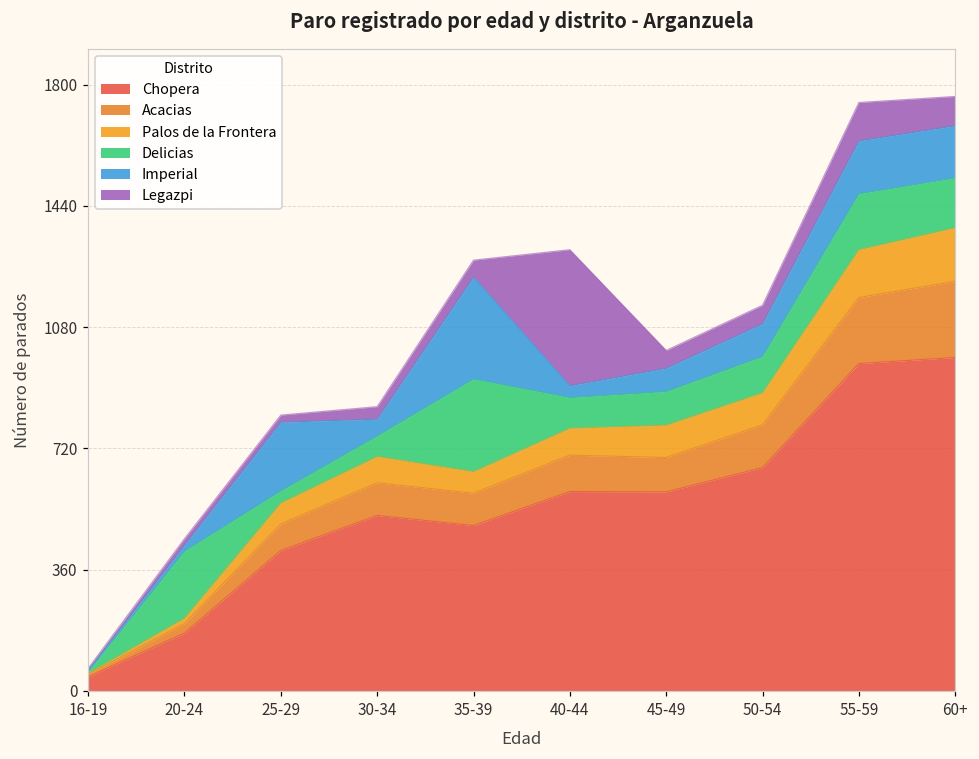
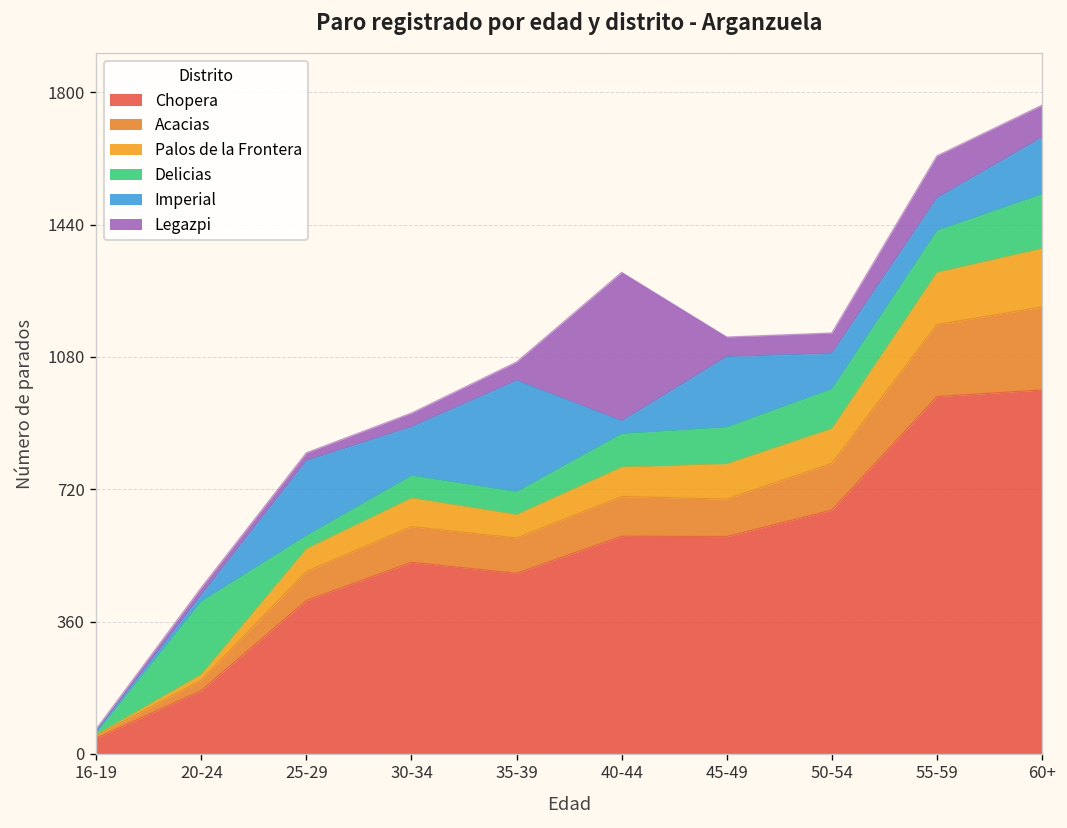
  {
    "Delicias": {
      "20-24": 200,
      "25-29": 40,
      "30-34": 60,
-     "35-39": 280,
+     "35-39": 60,
      "40-44": 90,
      "45-49": 100,
      "50-54": 110,
-     "55-59": 170,
+     "55-59": 110,
      "60+": 150
    },
    "Imperial": {
      "20-24": 20,
      "25-29": 200,
-     "30-34": 50,
+     "30-34": 130,
      "35-39": 300,
      "40-44": 40,
-     "45-49": 70,
+     "45-49": 190,
      "50-54": 100,
-     "55-59": 160,
+     "55-59": 90,
      "60+": 160
    },
    "Legazpi": {
      "20-24": 20,
      "25-29": 20,
      "30-34": 40,
      "35-39": 50,
      "40-44": 400,
      "45-49": 50,
      "50-54": 60,
      "55-59": 110,
      "60+": 90
    }
  }
